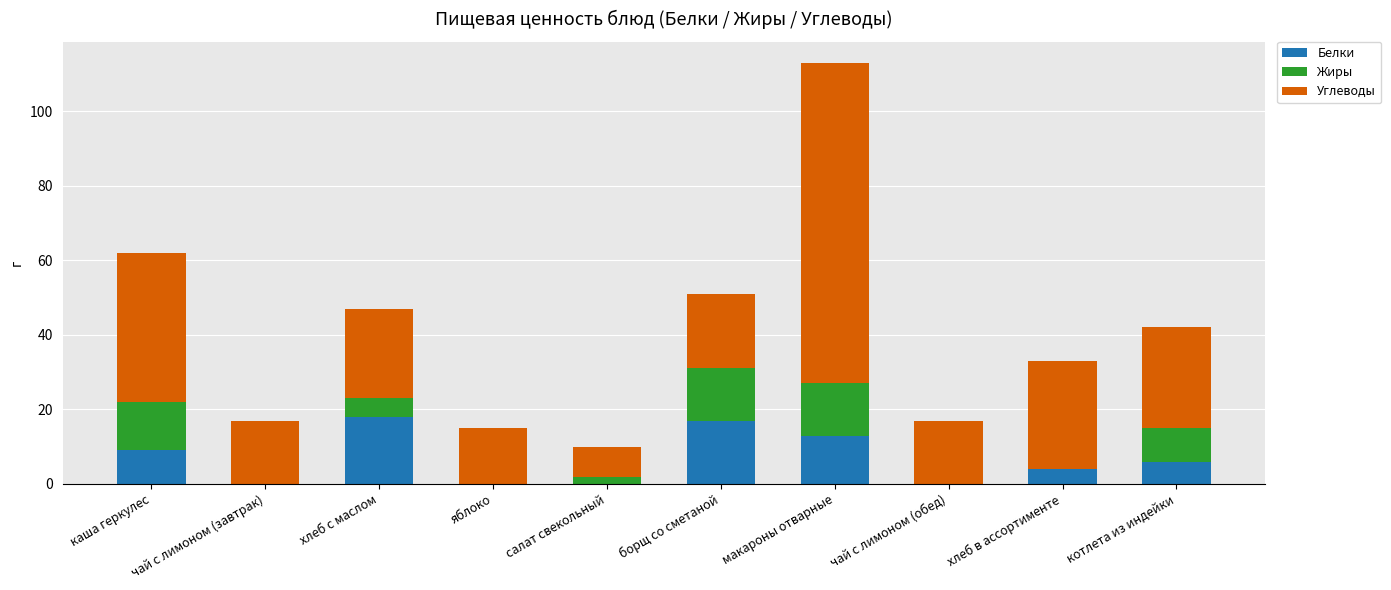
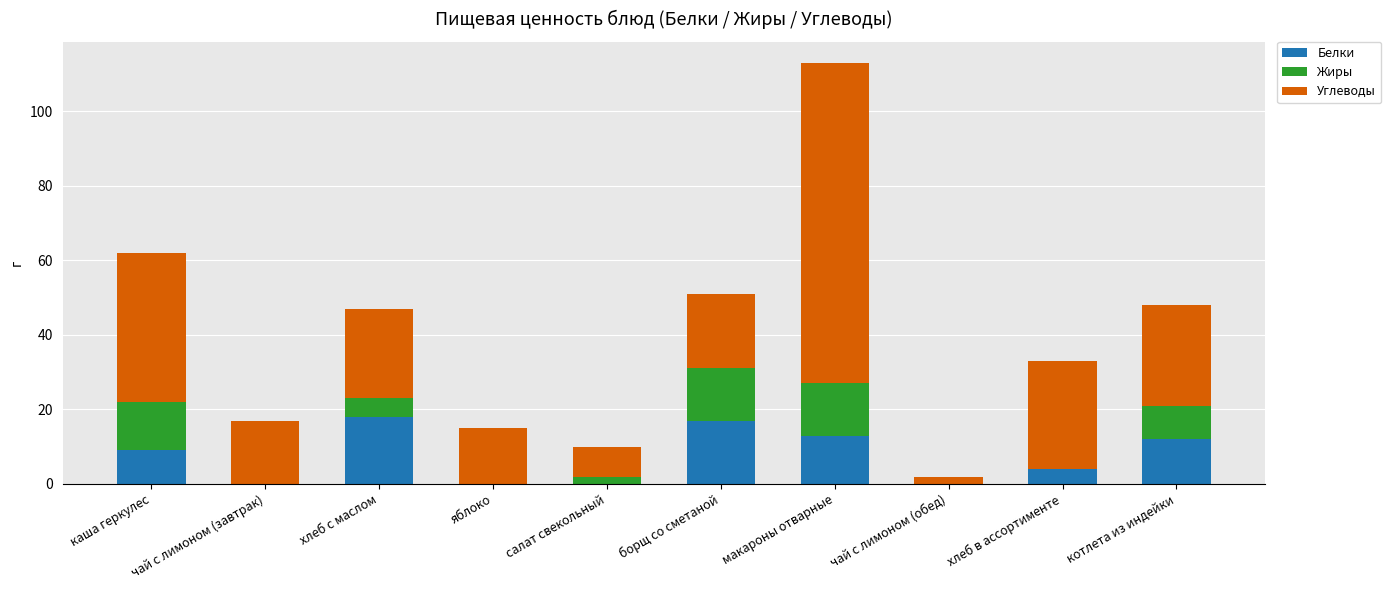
  {
    "Белки": {
      "каша геркулес": 9,
      "чай с лимоном (завтрак)": 0,
      "хлеб с маслом": 18,
      "яблоко": 0,
      "салат свекольный": 0,
      "борщ со сметаной": 17,
      "макароны отварные": 13,
      "чай с лимоном (обед)": 0,
      "хлеб в ассортименте": 4,
-     "котлета из индейки": 6
+     "котлета из индейки": 12
    },
    "Жиры": {
      "каша геркулес": 13,
      "чай с лимоном (завтрак)": 0,
      "хлеб с маслом": 5,
      "яблоко": 0,
      "салат свекольный": 2,
      "борщ со сметаной": 14,
      "макароны отварные": 14,
      "чай с лимоном (обед)": 0,
      "хлеб в ассортименте": 0,
      "котлета из индейки": 9
    },
    "Углеводы": {
      "каша геркулес": 40,
      "чай с лимоном (завтрак)": 17,
      "хлеб с маслом": 24,
      "яблоко": 15,
      "салат свекольный": 8,
      "борщ со сметаной": 20,
      "макароны отварные": 86,
-     "чай с лимоном (обед)": 17,
+     "чай с лимоном (обед)": 2,
      "хлеб в ассортименте": 29,
      "котлета из индейки": 27
    }
  }
